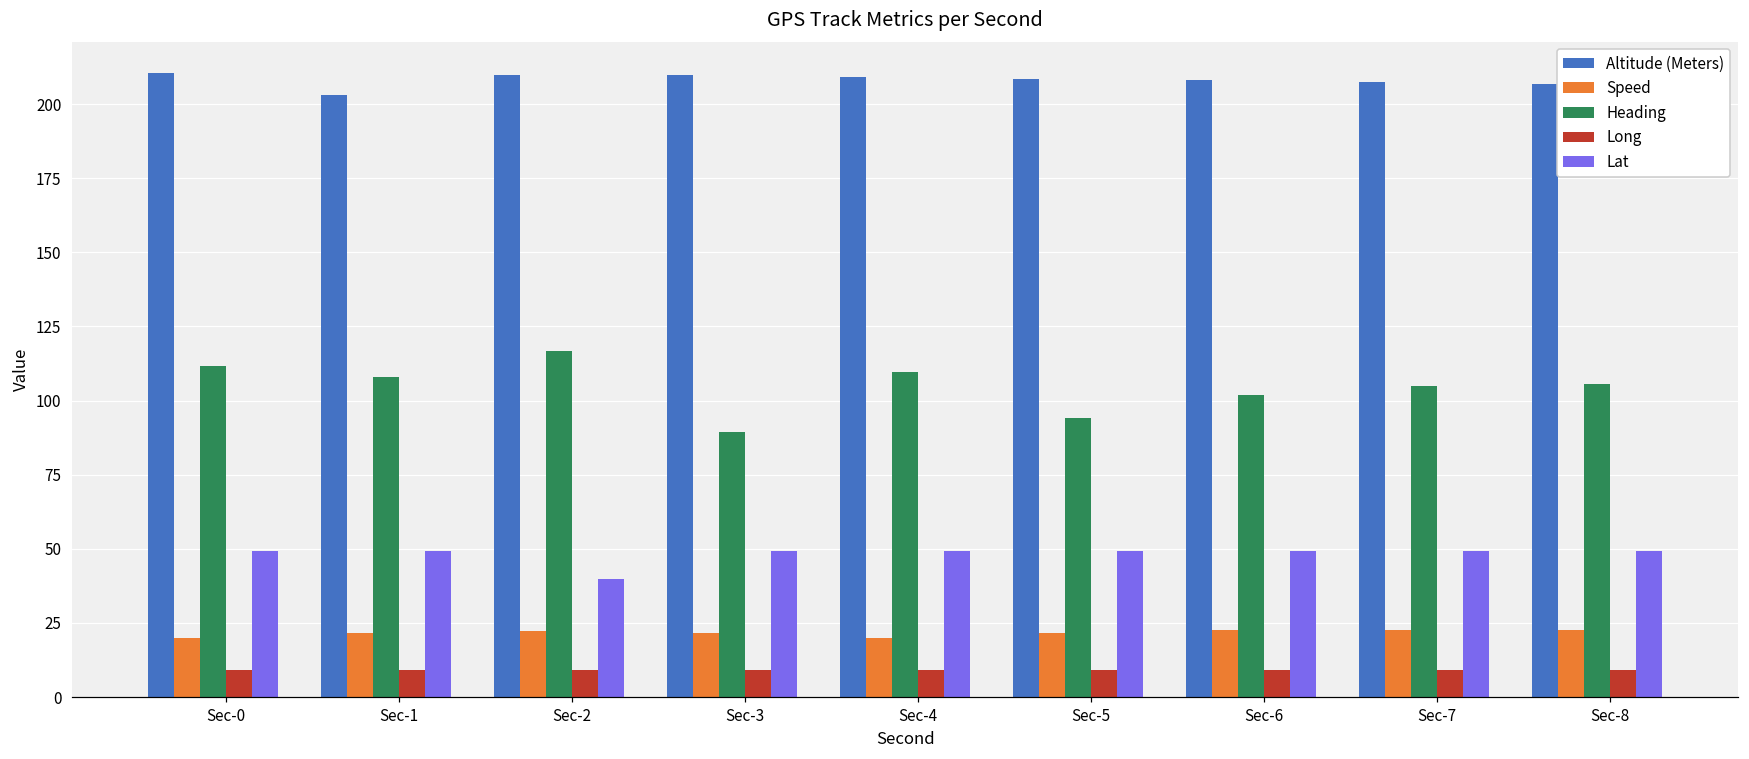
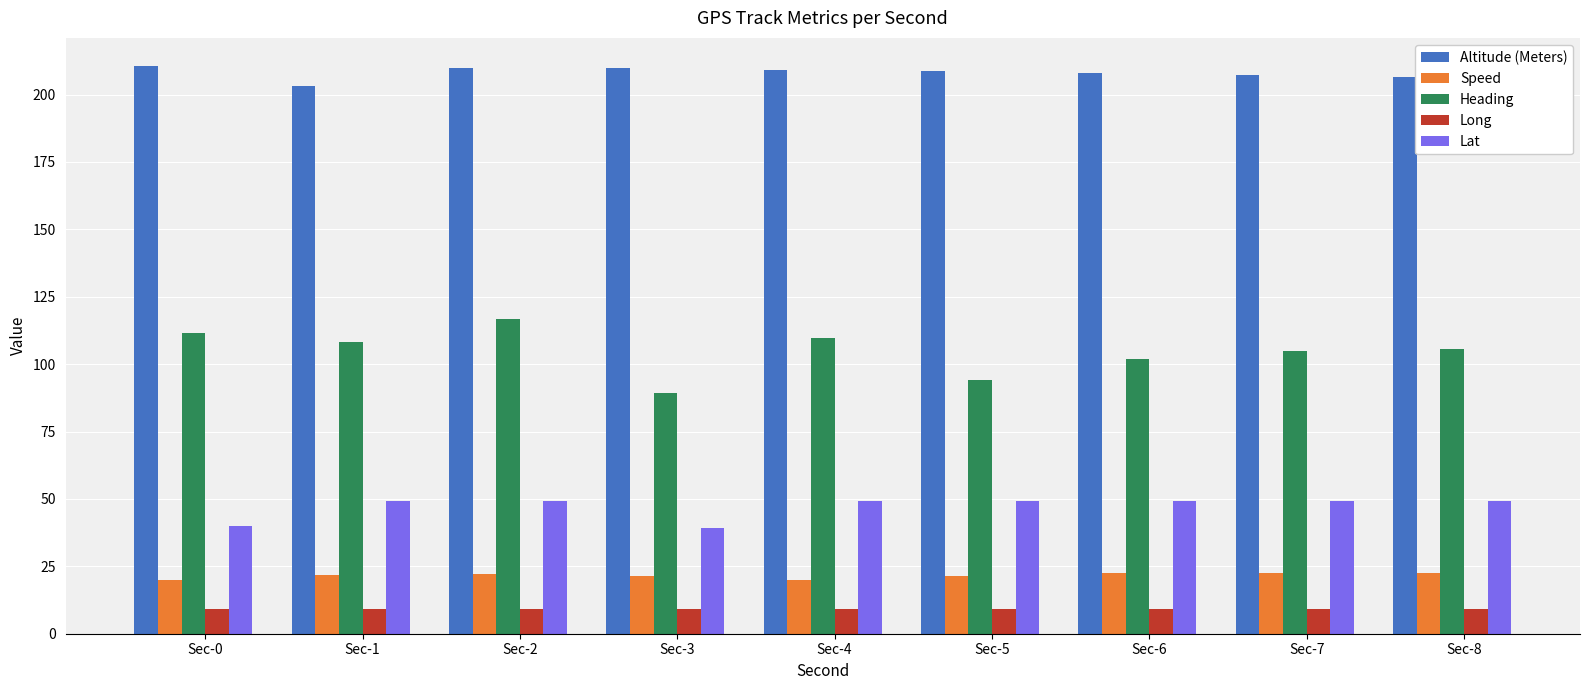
  {
    "Altitude (Meters)": {
      "Sec-0": 211,
      "Sec-1": 203,
      "Sec-2": 210,
      "Sec-3": 210,
      "Sec-4": 209,
      "Sec-5": 209,
      "Sec-6": 208,
      "Sec-7": 207,
      "Sec-8": 207
    },
    "Speed": {
      "Sec-0": 20,
      "Sec-1": 22,
      "Sec-2": 22,
      "Sec-3": 22,
      "Sec-4": 20,
      "Sec-5": 22,
      "Sec-6": 23,
      "Sec-7": 23,
      "Sec-8": 23
    },
    "Heading": {
      "Sec-0": 112,
      "Sec-1": 108,
      "Sec-2": 117,
      "Sec-3": 89,
      "Sec-4": 110,
      "Sec-5": 94,
      "Sec-6": 102,
      "Sec-7": 105,
      "Sec-8": 106
    },
    "Long": {
      "Sec-0": 9,
      "Sec-1": 9,
      "Sec-2": 9,
      "Sec-3": 9,
      "Sec-4": 9,
      "Sec-5": 9,
      "Sec-6": 9,
      "Sec-7": 9,
      "Sec-8": 9
    },
    "Lat": {
-     "Sec-0": 49,
+     "Sec-0": 40,
      "Sec-1": 49,
-     "Sec-2": 40,
-     "Sec-3": 49,
+     "Sec-2": 49,
+     "Sec-3": 39,
      "Sec-4": 49,
      "Sec-5": 49,
      "Sec-6": 49,
      "Sec-7": 49,
      "Sec-8": 49
    }
  }
